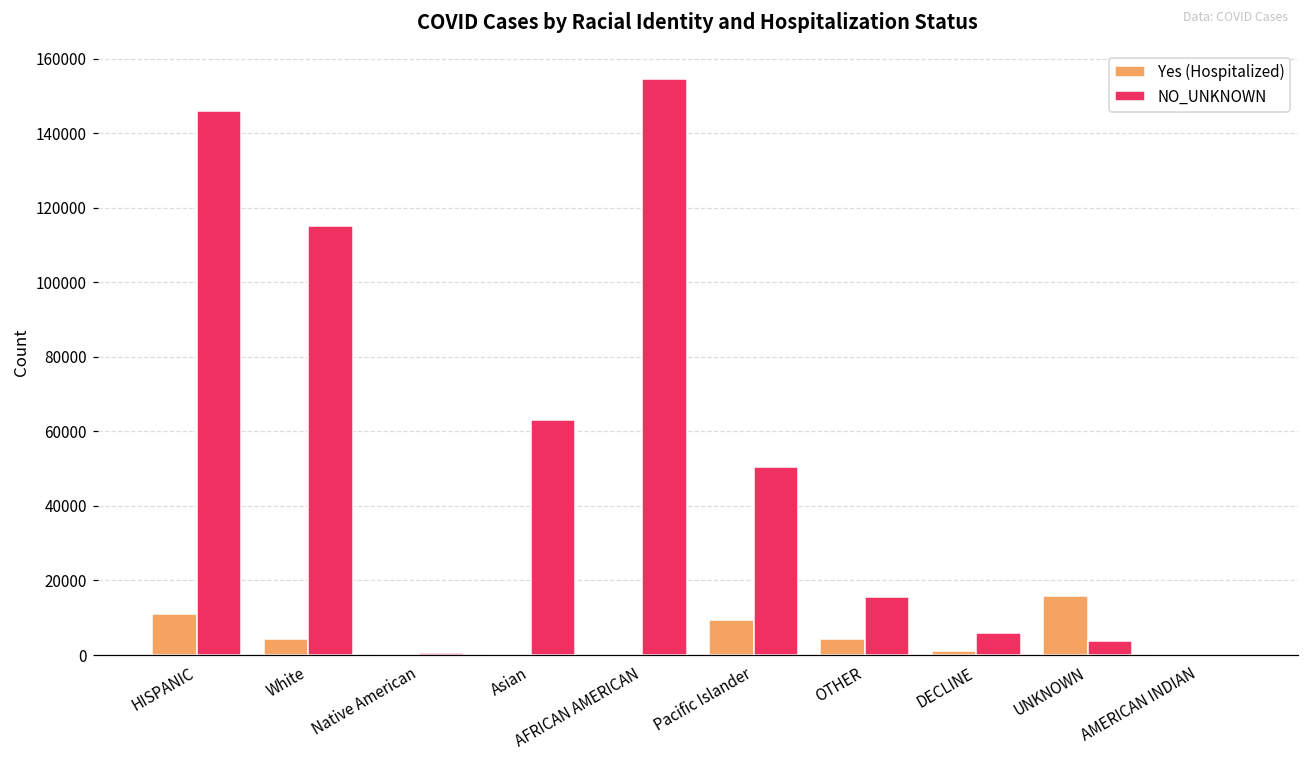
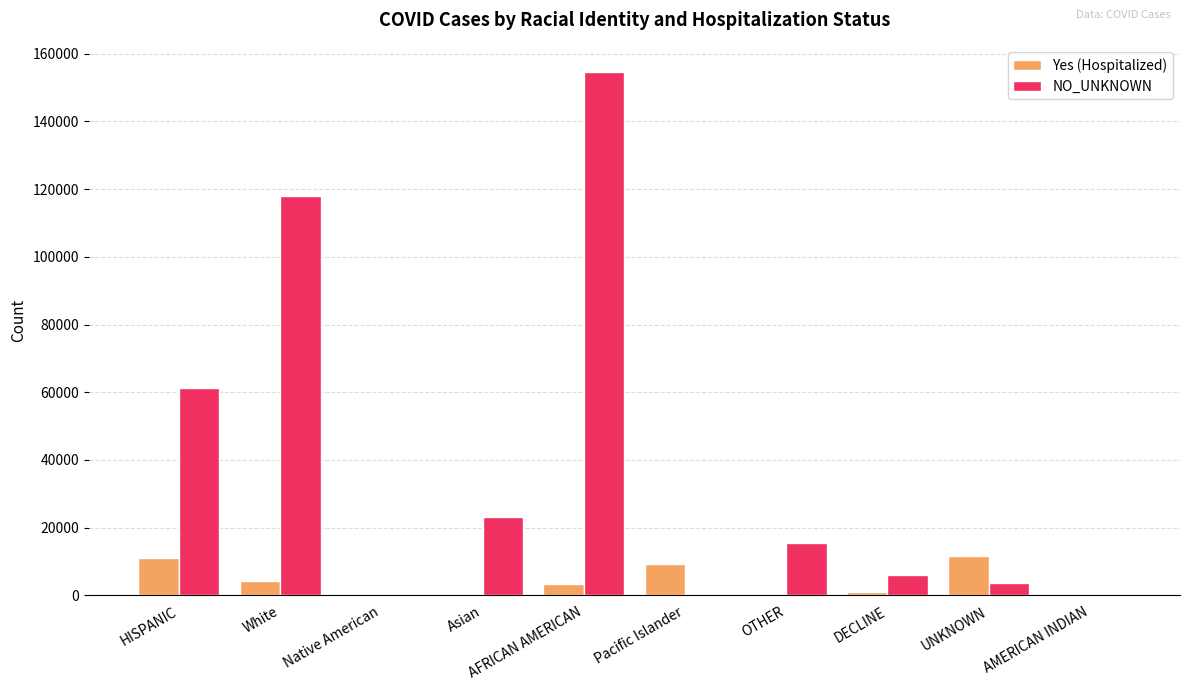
  {
    "Yes (Hospitalized)": {
      "HISPANIC": 11000,
      "White": 4000,
-     "AFRICAN AMERICAN": 0,
+     "AFRICAN AMERICAN": 3000,
      "Pacific Islander": 9000,
-     "OTHER": 4000,
+     "OTHER": 0,
      "DECLINE": 1000,
-     "UNKNOWN": 16000
+     "UNKNOWN": 12000
    },
    "NO_UNKNOWN": {
-     "HISPANIC": 146000,
-     "White": 115000,
-     "Asian": 63000,
+     "HISPANIC": 61000,
+     "White": 118000,
+     "Asian": 23000,
      "AFRICAN AMERICAN": 155000,
-     "Pacific Islander": 50000,
+     "Pacific Islander": 0,
      "OTHER": 15000,
      "DECLINE": 6000,
      "UNKNOWN": 4000
    }
  }
